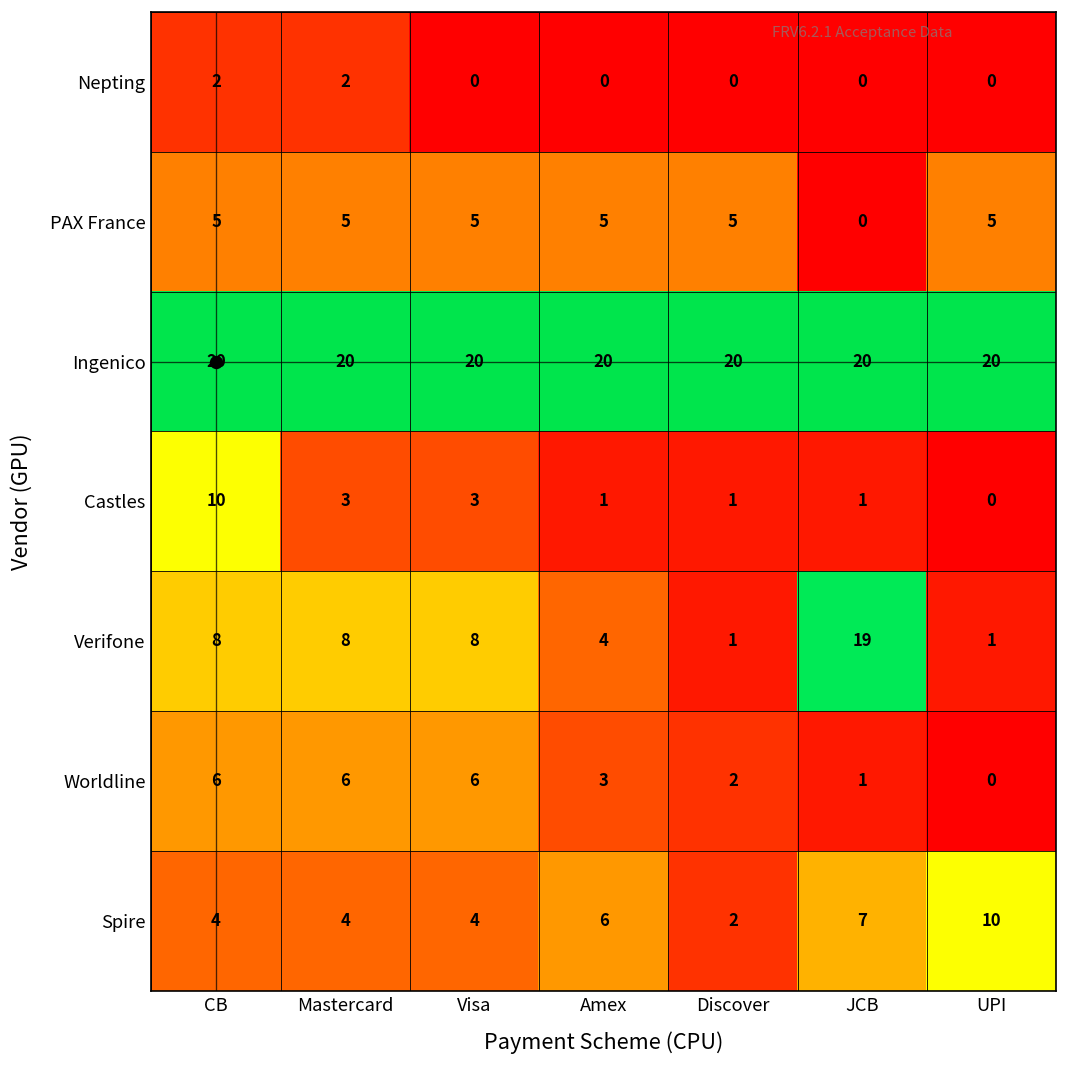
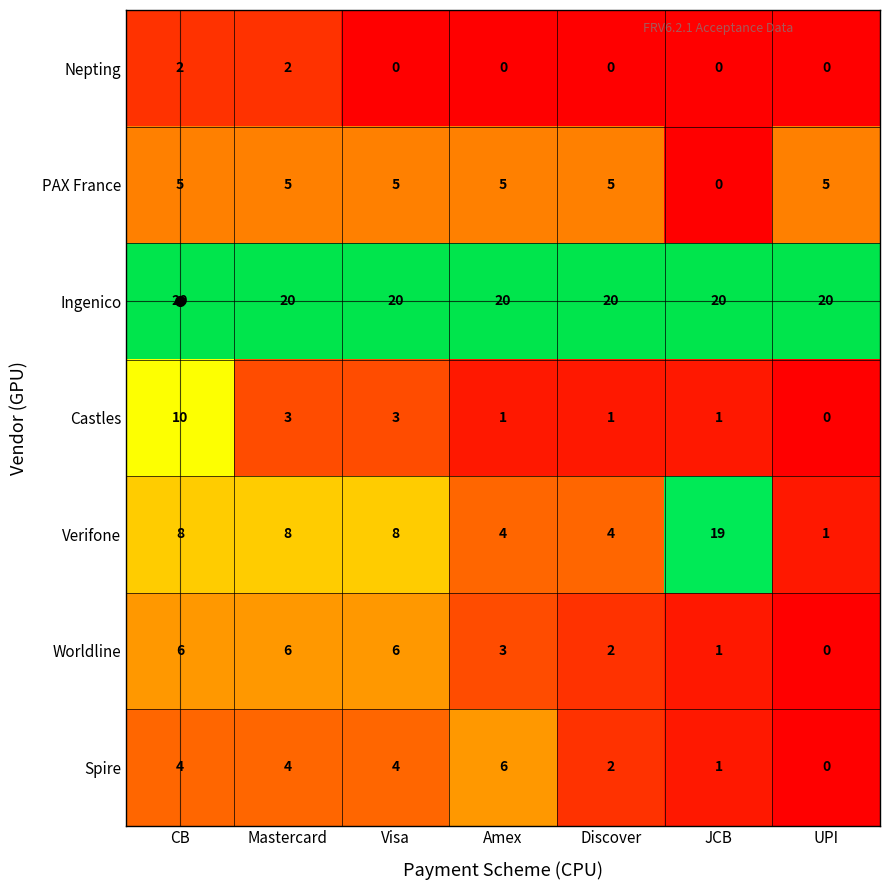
  {
    "Nepting": {
      "CB": 2,
      "Mastercard": 2,
      "Visa": 0,
      "Amex": 0,
      "Discover": 0,
      "JCB": 0,
      "UPI": 0
    },
    "PAX France": {
      "CB": 5,
      "Mastercard": 5,
      "Visa": 5,
      "Amex": 5,
      "Discover": 5,
      "JCB": 0,
      "UPI": 5
    },
    "Ingenico": {
      "Mastercard": 20,
      "Visa": 20,
      "Amex": 20,
      "Discover": 20,
      "JCB": 20,
      "UPI": 20
    },
    "Castles": {
      "CB": 10,
      "Mastercard": 3,
      "Visa": 3,
      "Amex": 1,
      "Discover": 1,
      "JCB": 1,
      "UPI": 0
    },
    "Verifone": {
      "CB": 8,
      "Mastercard": 8,
      "Visa": 8,
      "Amex": 4,
-     "Discover": 1,
+     "Discover": 4,
      "JCB": 19,
      "UPI": 1
    },
    "Worldline": {
      "CB": 6,
      "Mastercard": 6,
      "Visa": 6,
      "Amex": 3,
      "Discover": 2,
      "JCB": 1,
      "UPI": 0
    },
    "Spire": {
      "CB": 4,
      "Mastercard": 4,
      "Visa": 4,
      "Amex": 6,
      "Discover": 2,
-     "JCB": 7,
-     "UPI": 10
+     "JCB": 1,
+     "UPI": 0
    }
  }
